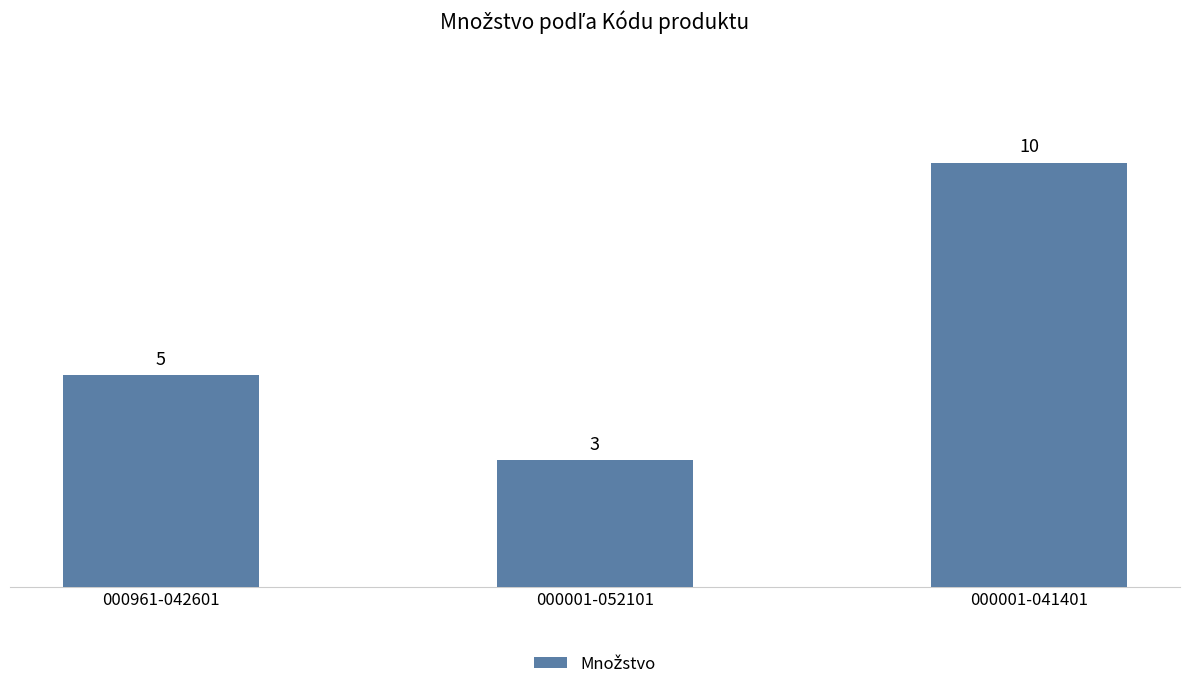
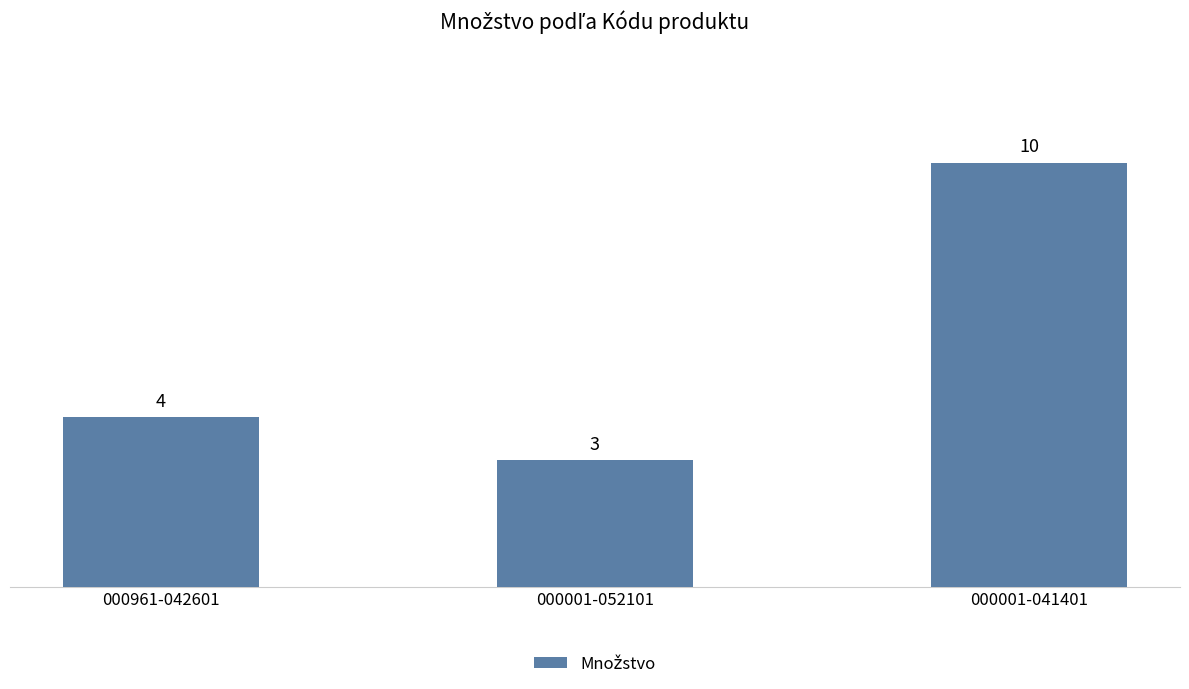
  {
-   "000961-042601": 5,
+   "000961-042601": 4,
    "000001-052101": 3,
    "000001-041401": 10
  }
